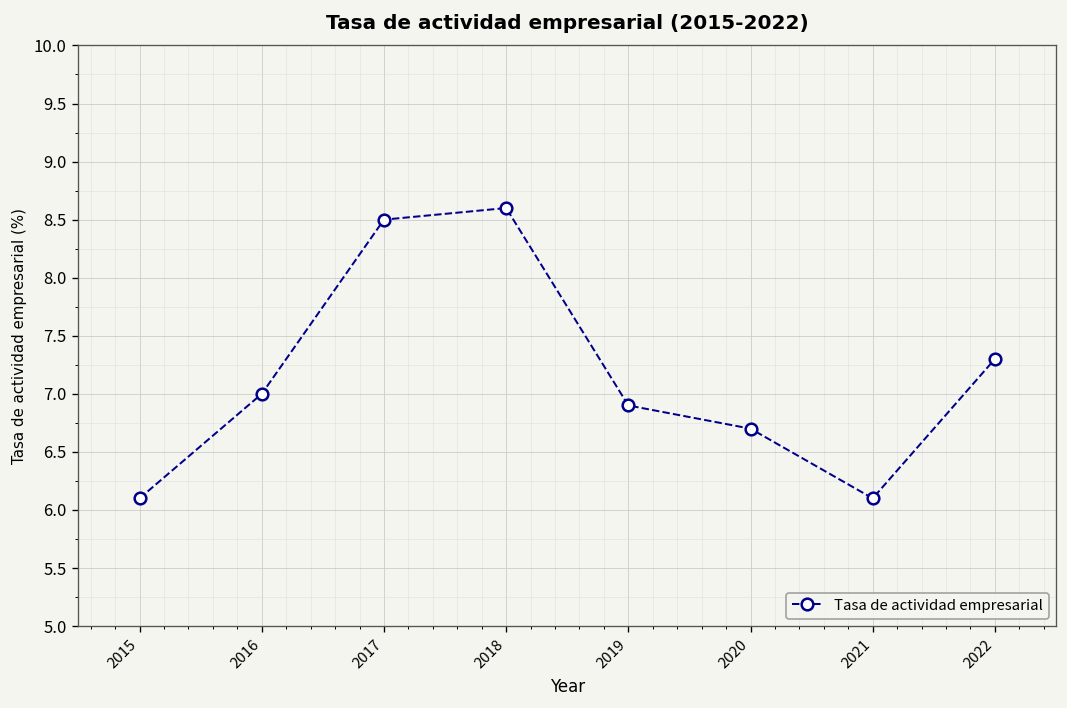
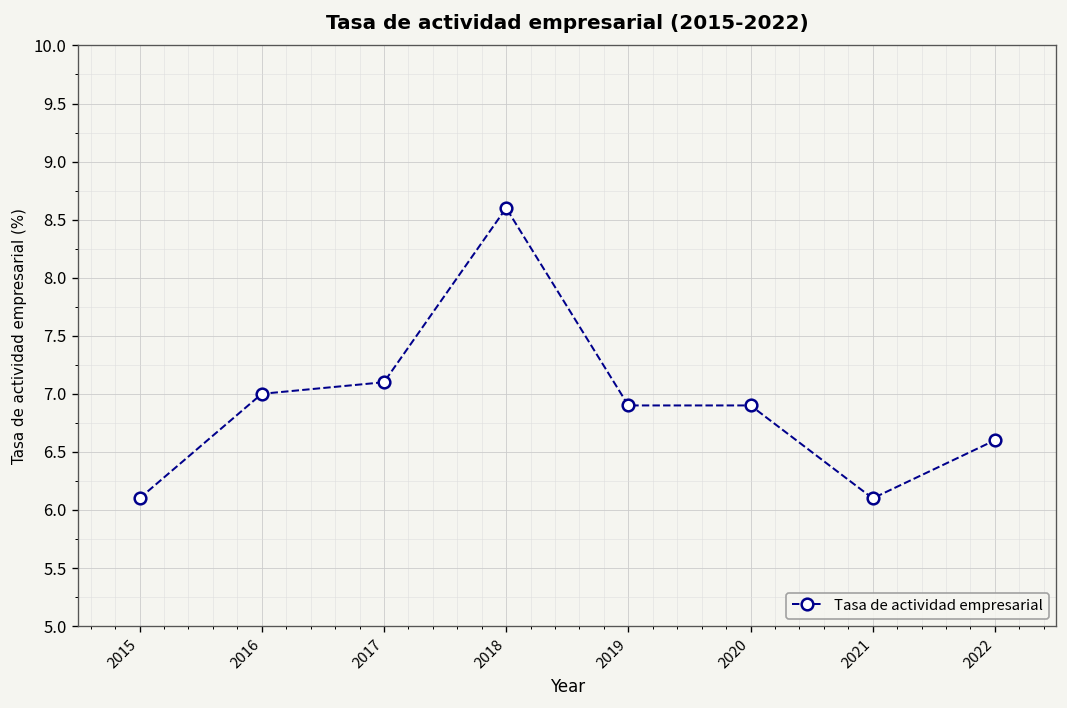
  {
    "2015": 6.1,
    "2016": 7.0,
-   "2017": 8.5,
+   "2017": 7.1,
    "2018": 8.6,
    "2019": 6.9,
-   "2020": 6.7,
+   "2020": 6.9,
    "2021": 6.1,
-   "2022": 7.3
+   "2022": 6.6
  }
